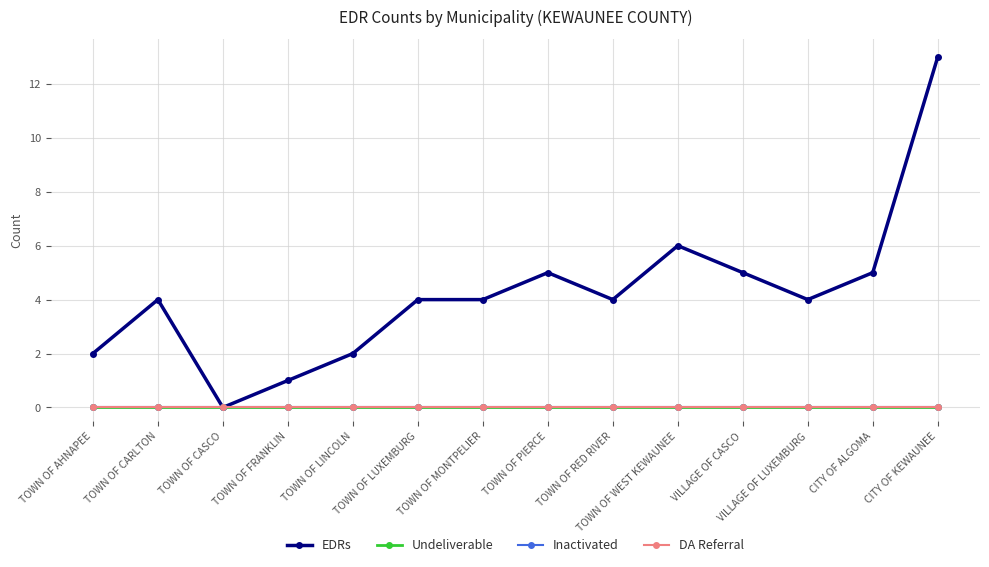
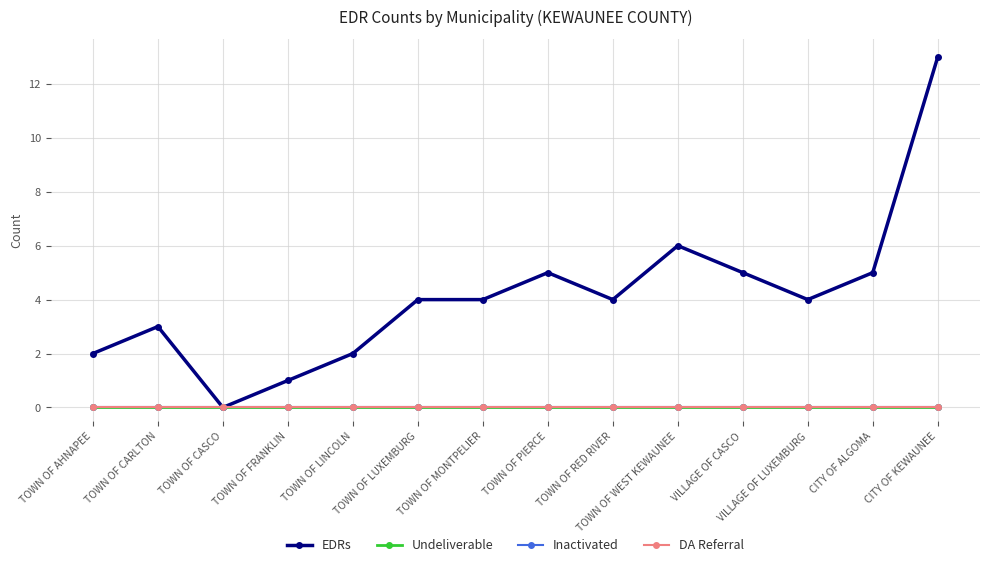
  {
    "EDRs": {
      "TOWN OF AHNAPEE": 2,
-     "TOWN OF CARLTON": 4,
+     "TOWN OF CARLTON": 3,
      "TOWN OF FRANKLIN": 1,
      "TOWN OF LINCOLN": 2,
      "TOWN OF LUXEMBURG": 4,
      "TOWN OF MONTPELIER": 4,
      "TOWN OF PIERCE": 5,
      "TOWN OF RED RIVER": 4,
      "TOWN OF WEST KEWAUNEE": 6,
      "VILLAGE OF CASCO": 5,
      "VILLAGE OF LUXEMBURG": 4,
      "CITY OF ALGOMA": 5,
      "CITY OF KEWAUNEE": 13
    },
    "DA Referral": {
      "TOWN OF AHNAPEE": 0,
      "TOWN OF CARLTON": 0,
      "TOWN OF FRANKLIN": 0,
      "TOWN OF LINCOLN": 0,
      "TOWN OF LUXEMBURG": 0,
      "TOWN OF MONTPELIER": 0,
      "TOWN OF PIERCE": 0,
      "TOWN OF RED RIVER": 0,
      "TOWN OF WEST KEWAUNEE": 0,
      "VILLAGE OF CASCO": 0,
      "VILLAGE OF LUXEMBURG": 0,
      "CITY OF ALGOMA": 0,
      "CITY OF KEWAUNEE": 0
    }
  }
